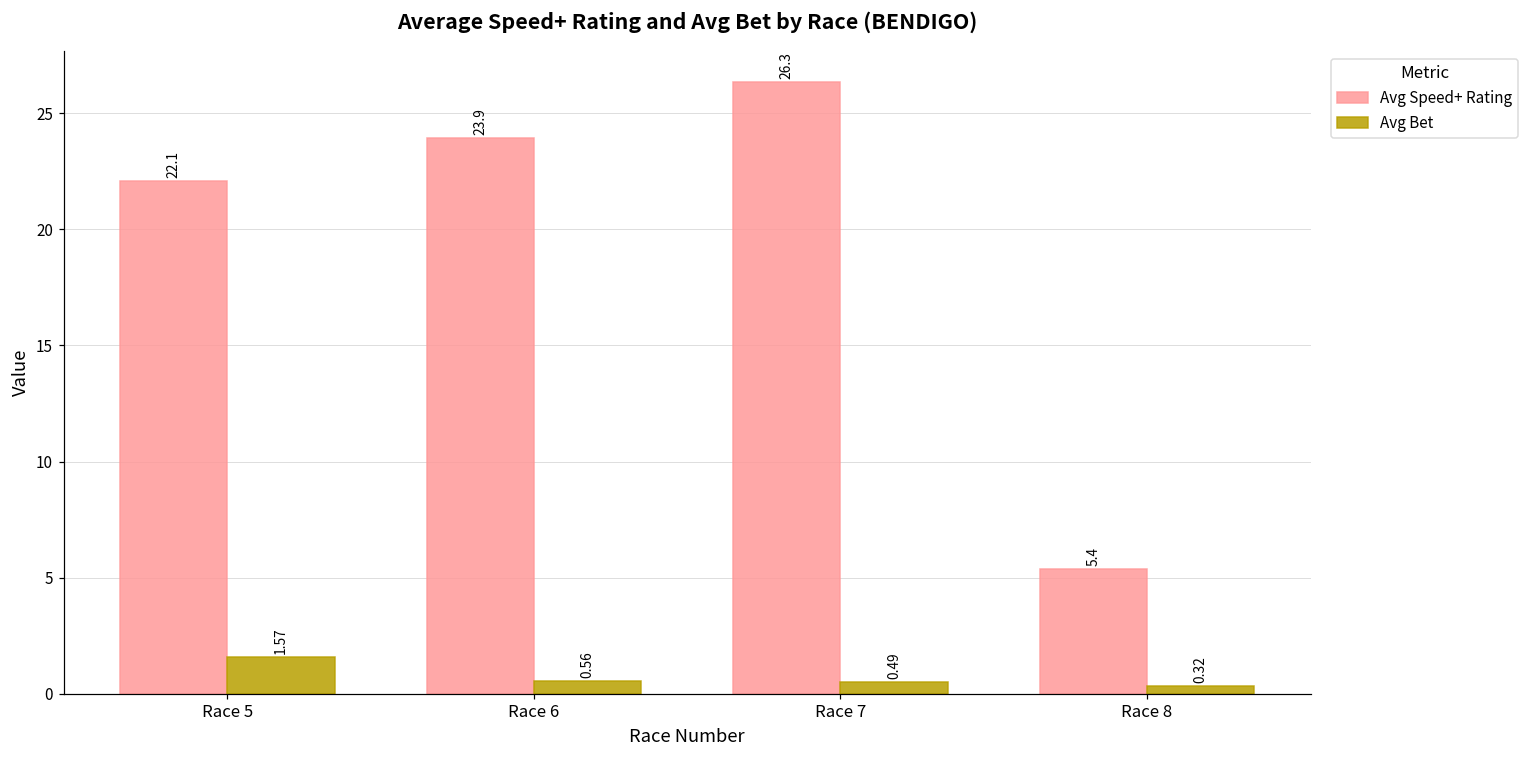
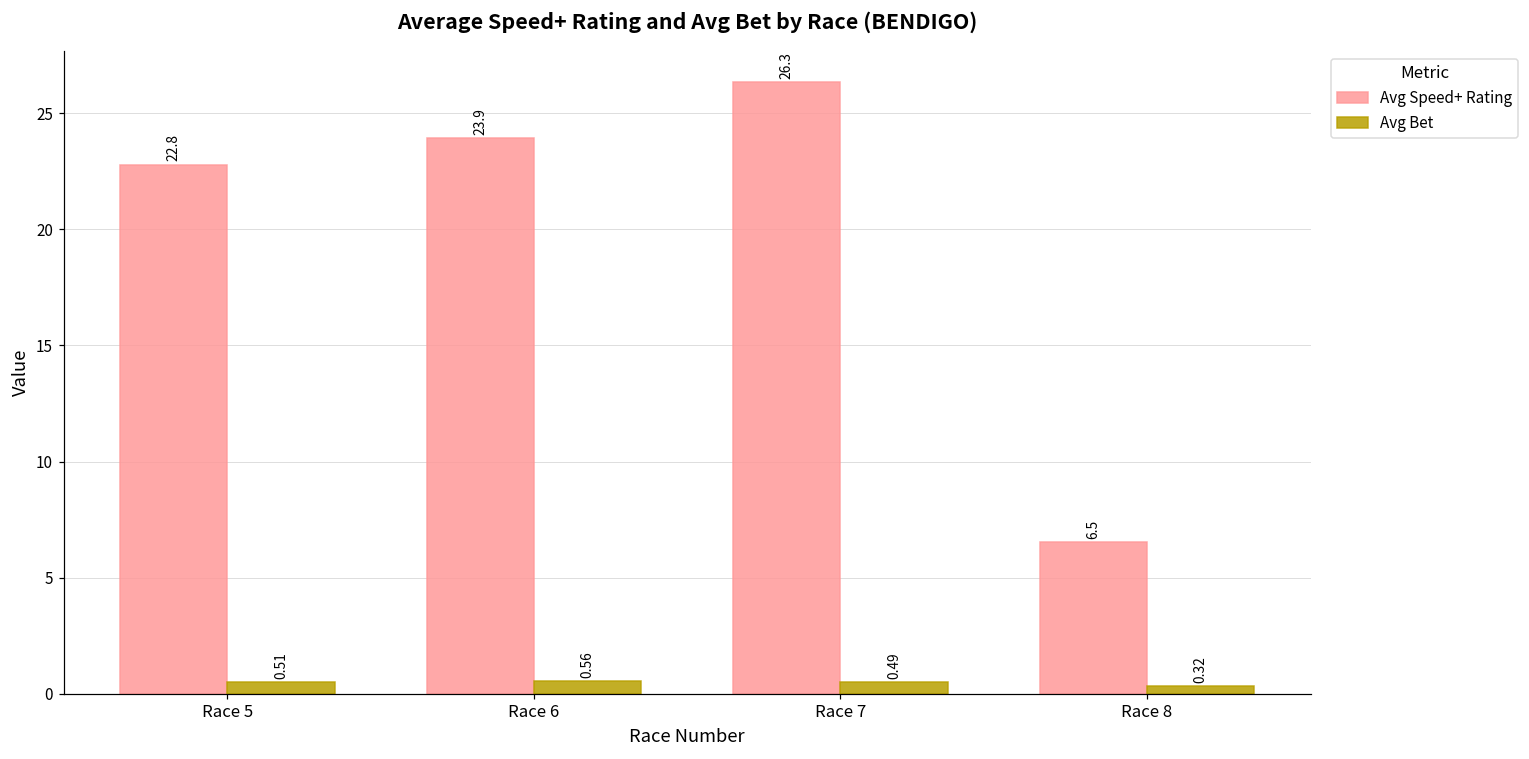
  {
    "Avg Speed+ Rating": {
-     "Race 5": 22.1,
+     "Race 5": 22.8,
      "Race 6": 23.9,
      "Race 7": 26.3,
-     "Race 8": 5.4
+     "Race 8": 6.5
    },
    "Avg Bet": {
-     "Race 5": 1.57,
+     "Race 5": 0.51,
      "Race 6": 0.56,
      "Race 7": 0.49,
      "Race 8": 0.32
    }
  }
